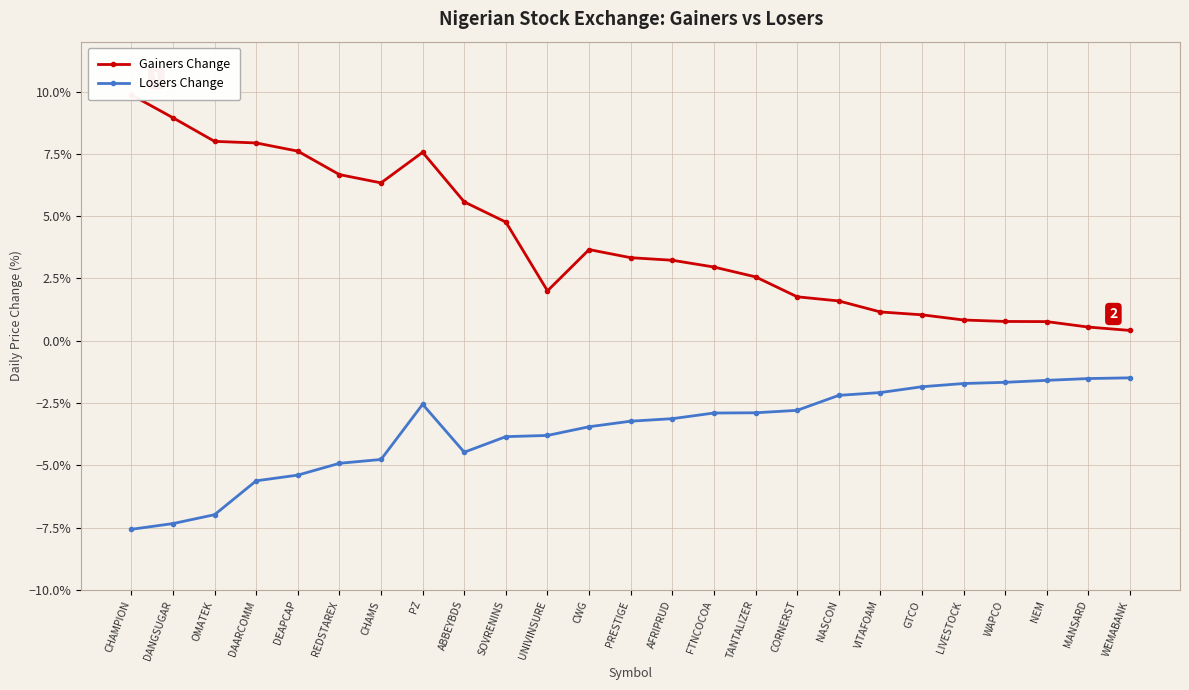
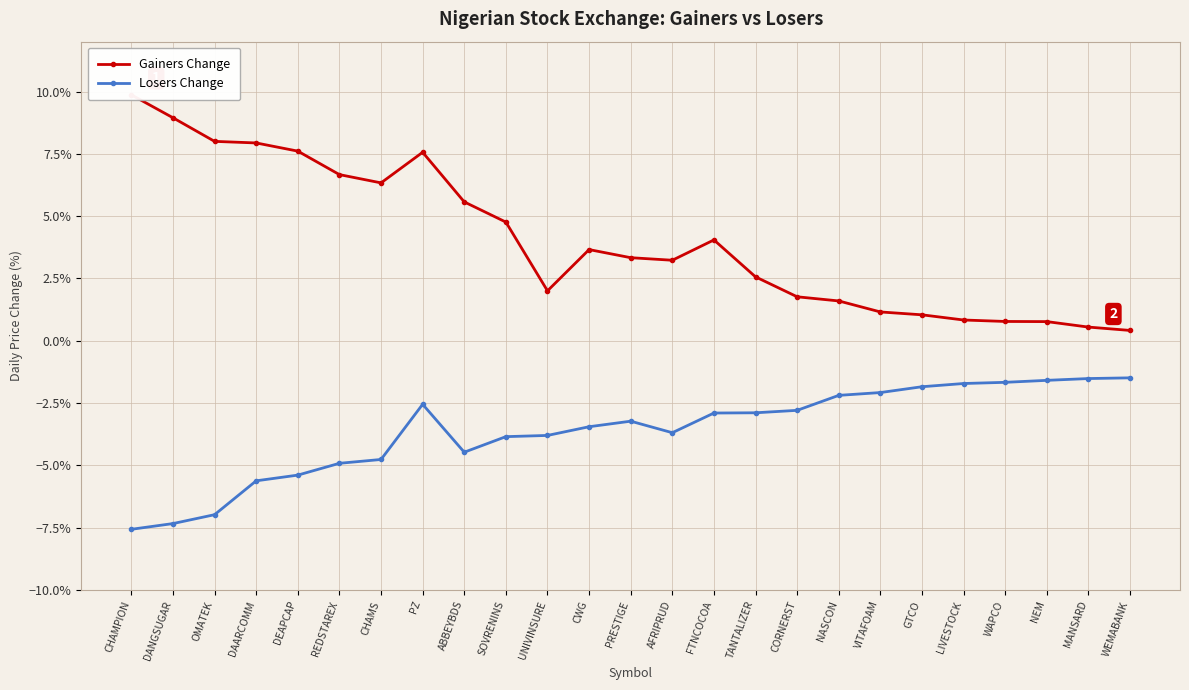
  {
    "Gainers Change": {
      "DANGSUGAR": "8.9%",
      "OMATEK": "8.0%",
      "DAARCOMM": "7.9%",
      "DEAPCAP": "7.6%",
      "REDSTAREX": "6.7%",
      "CHAMS": "6.3%",
      "PZ": "7.6%",
      "ABBEYBDS": "5.6%",
      "SOVRENINS": "4.8%",
      "UNIVINSURE": "2.0%",
      "CWG": "3.7%",
      "PRESTIGE": "3.3%",
      "AFRIPRUD": "3.2%",
-     "FTNCOCOA": "3.0%",
+     "FTNCOCOA": "4.0%",
      "TANTALIZER": "2.6%",
      "CORNERST": "1.8%",
      "NASCON": "1.6%",
      "VITAFOAM": "1.2%",
      "GTCO": "1.0%",
      "LIVESTOCK": "0.8%",
      "WAPCO": "0.8%",
      "NEM": "0.8%",
      "MANSARD": "0.5%"
    },
    "Losers Change": {
      "CHAMPION": "-7.6%",
      "DANGSUGAR": "-7.3%",
      "OMATEK": "-7.0%",
      "DAARCOMM": "-5.6%",
      "DEAPCAP": "-5.4%",
      "REDSTAREX": "-4.9%",
      "CHAMS": "-4.8%",
      "PZ": "-2.5%",
      "ABBEYBDS": "-4.5%",
      "SOVRENINS": "-3.8%",
      "UNIVINSURE": "-3.8%",
      "CWG": "-3.4%",
      "PRESTIGE": "-3.2%",
-     "AFRIPRUD": "-3.1%",
+     "AFRIPRUD": "-3.7%",
      "FTNCOCOA": "-2.9%",
      "TANTALIZER": "-2.9%",
      "CORNERST": "-2.8%",
      "NASCON": "-2.2%",
      "VITAFOAM": "-2.1%",
      "GTCO": "-1.8%",
      "LIVESTOCK": "-1.7%",
      "WAPCO": "-1.7%",
      "NEM": "-1.6%",
      "MANSARD": "-1.5%",
      "WEMABANK": "-1.5%"
    }
  }
